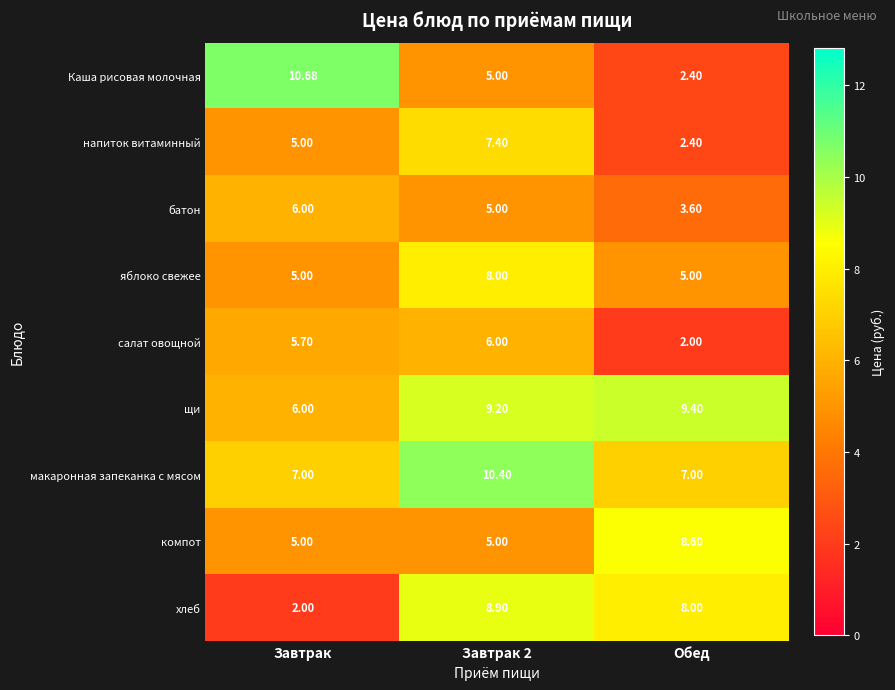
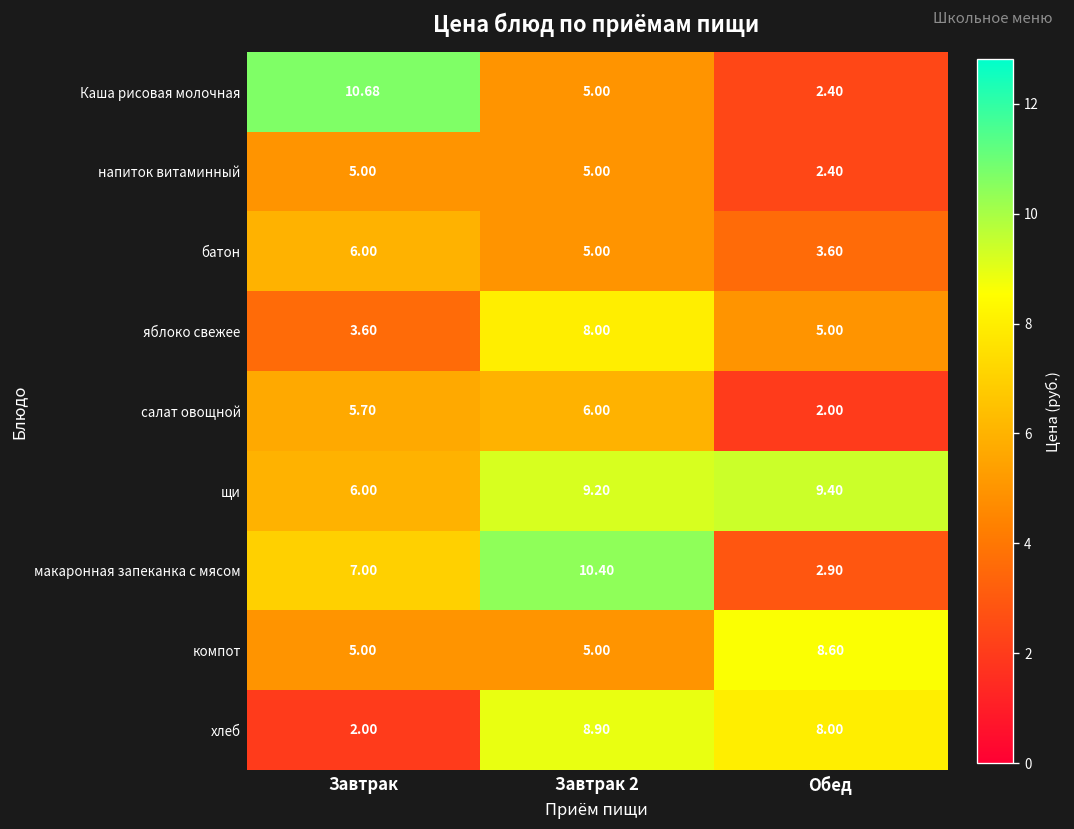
  {
    "Каша рисовая молочная": {
      "Завтрак": 10.68,
      "Завтрак 2": 5.00,
      "Обед": 2.40
    },
    "напиток витаминный": {
      "Завтрак": 5.00,
-     "Завтрак 2": 7.40,
+     "Завтрак 2": 5.00,
      "Обед": 2.40
    },
    "батон": {
      "Завтрак": 6.00,
      "Завтрак 2": 5.00,
      "Обед": 3.60
    },
    "яблоко свежее": {
-     "Завтрак": 5.00,
+     "Завтрак": 3.60,
      "Завтрак 2": 8.00,
      "Обед": 5.00
    },
    "салат овощной": {
      "Завтрак": 5.70,
      "Завтрак 2": 6.00,
      "Обед": 2.00
    },
    "щи": {
      "Завтрак": 6.00,
      "Завтрак 2": 9.20,
      "Обед": 9.40
    },
    "макаронная запеканка с мясом": {
      "Завтрак": 7.00,
      "Завтрак 2": 10.40,
-     "Обед": 7.00
+     "Обед": 2.90
    },
    "компот": {
      "Завтрак": 5.00,
      "Завтрак 2": 5.00,
      "Обед": 8.60
    },
    "хлеб": {
      "Завтрак": 2.00,
      "Завтрак 2": 8.90,
      "Обед": 8.00
    }
  }
